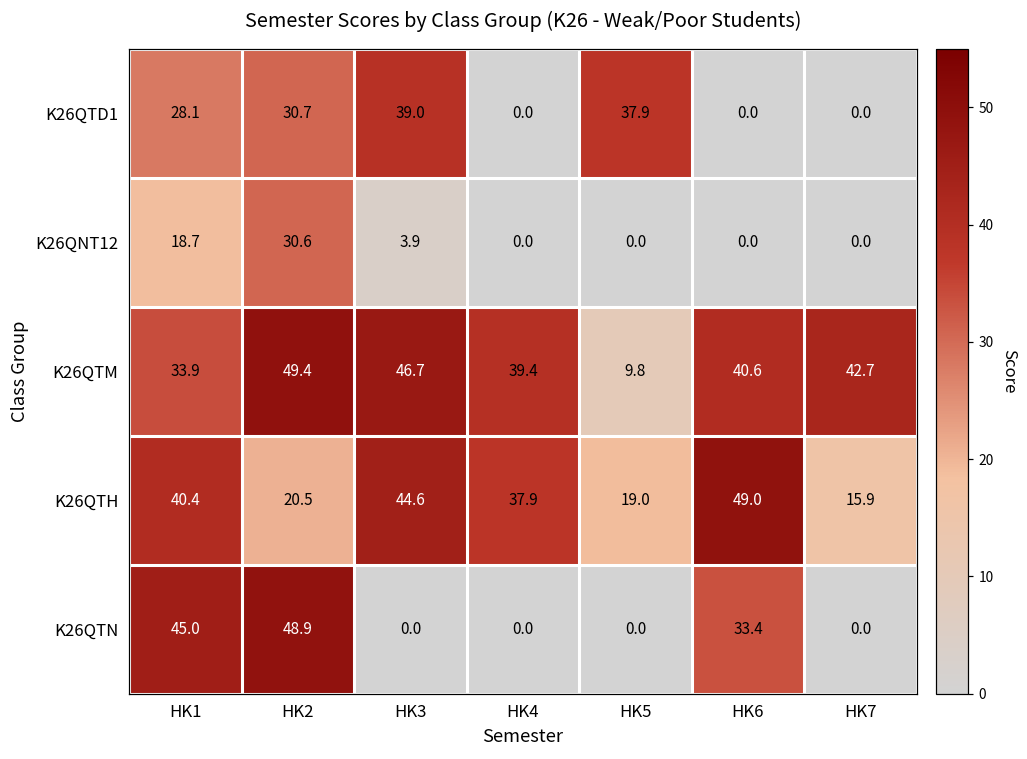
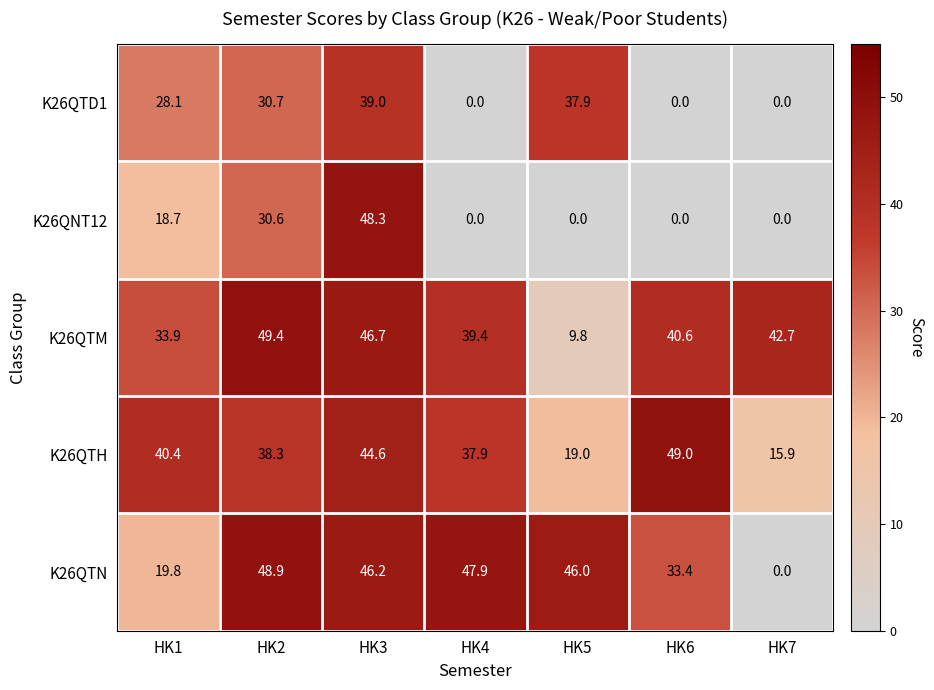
  {
    "K26QTD1": {
      "HK1": 28.1,
      "HK2": 30.7,
      "HK3": 39.0,
      "HK4": 0.0,
      "HK5": 37.9,
      "HK6": 0.0,
      "HK7": 0.0
    },
    "K26QNT12": {
      "HK1": 18.7,
      "HK2": 30.6,
-     "HK3": 3.9,
+     "HK3": 48.3,
      "HK4": 0.0,
      "HK5": 0.0,
      "HK6": 0.0,
      "HK7": 0.0
    },
    "K26QTM": {
      "HK1": 33.9,
      "HK2": 49.4,
      "HK3": 46.7,
      "HK4": 39.4,
      "HK5": 9.8,
      "HK6": 40.6,
      "HK7": 42.7
    },
    "K26QTH": {
      "HK1": 40.4,
-     "HK2": 20.5,
+     "HK2": 38.3,
      "HK3": 44.6,
      "HK4": 37.9,
      "HK5": 19.0,
      "HK6": 49.0,
      "HK7": 15.9
    },
    "K26QTN": {
-     "HK1": 45.0,
+     "HK1": 19.8,
      "HK2": 48.9,
-     "HK3": 0.0,
-     "HK4": 0.0,
-     "HK5": 0.0,
+     "HK3": 46.2,
+     "HK4": 47.9,
+     "HK5": 46.0,
      "HK6": 33.4,
      "HK7": 0.0
    }
  }
